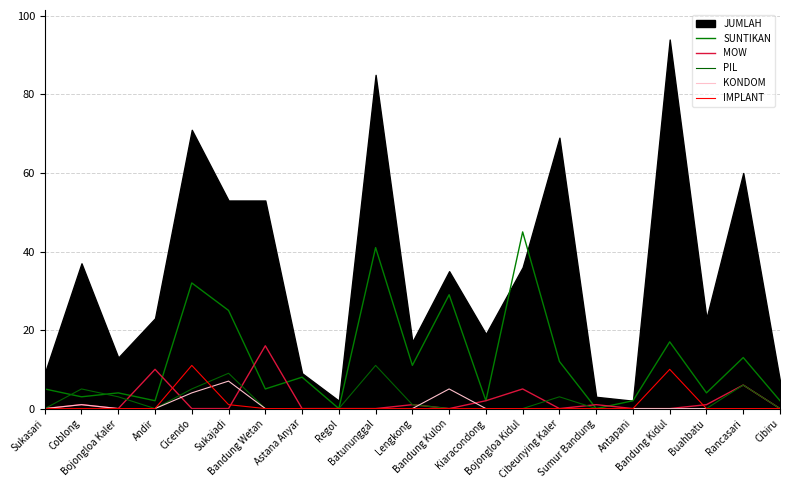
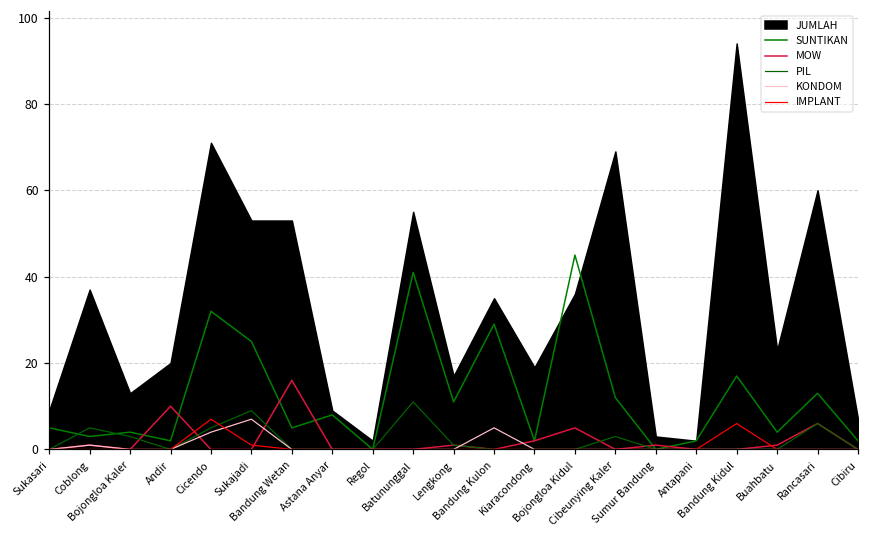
  {
    "JUMLAH": {
      "Sukasari": 9,
      "Coblong": 37,
      "Bojongloa Kaler": 13,
-     "Andir": 23,
+     "Andir": 20,
      "Cicendo": 71,
      "Sukajadi": 53,
      "Bandung Wetan": 53,
      "Astana Anyar": 9,
      "Regol": 2,
-     "Batununggal": 85,
+     "Batununggal": 55,
      "Lengkong": 17,
      "Bandung Kulon": 35,
      "Kiaracondong": 19,
      "Bojongloa Kidul": 36,
      "Cibeunying Kaler": 69,
      "Sumur Bandung": 3,
      "Bandung Kidul": 94,
      "Buahbatu": 23,
      "Rancasari": 60,
      "Cibiru": 7
    },
    "MOW": {
      "Andir": 10,
      "Cicendo": 0,
      "Sukajadi": 0,
      "Bandung Wetan": 16,
      "Bojongloa Kidul": 5,
      "Sumur Bandung": 1,
      "Buahbatu": 1
    },
    "KONDOM": {
      "Cicendo": 4,
      "Sukajadi": 7,
      "Bandung Kulon": 5
    },
    "IMPLANT": {
      "Coblong": 0,
-     "Cicendo": 11,
+     "Cicendo": 7,
      "Sukajadi": 1,
-     "Bandung Kidul": 10
+     "Bandung Kidul": 6
    }
  }
